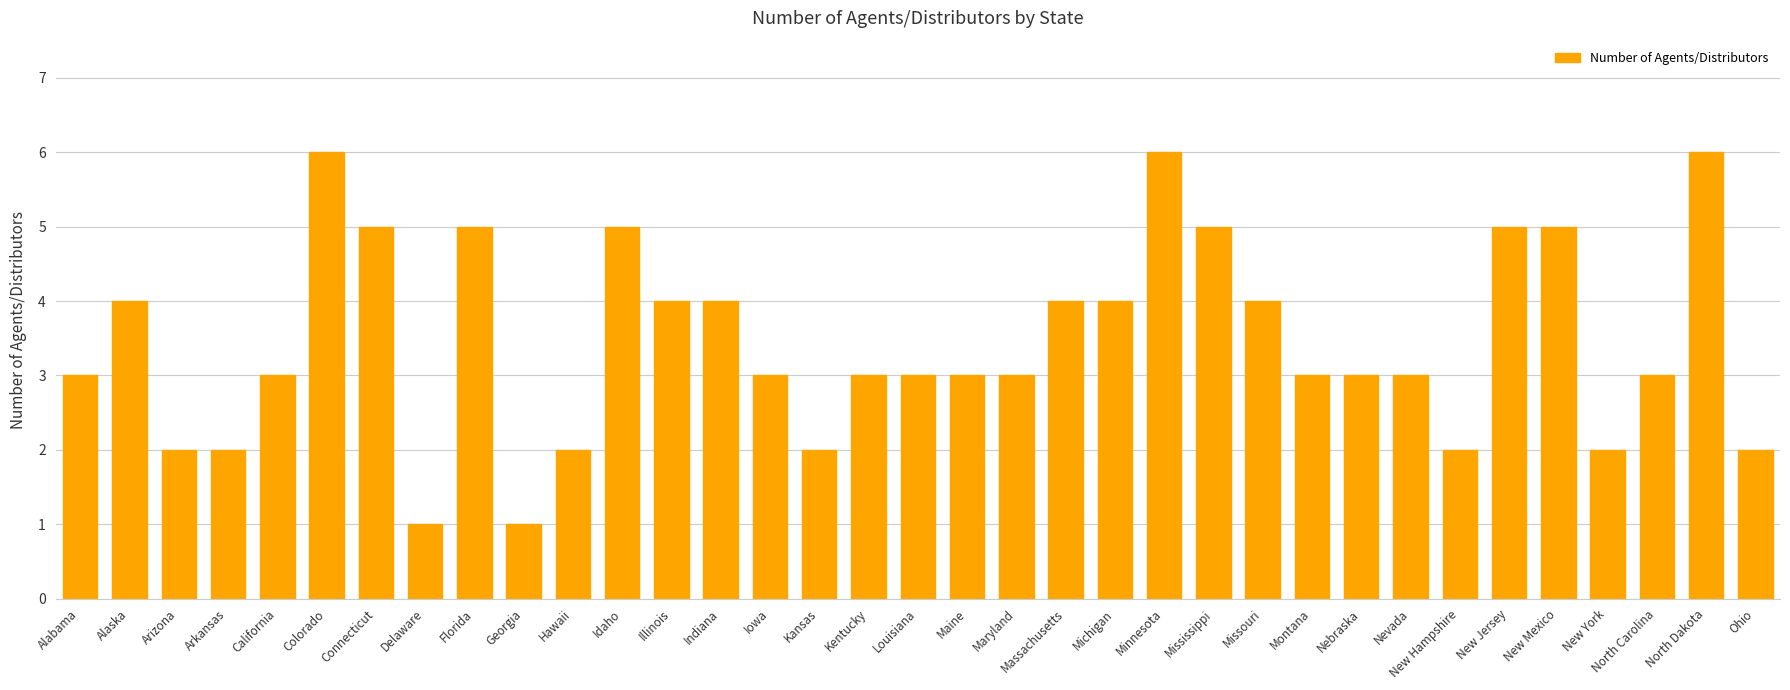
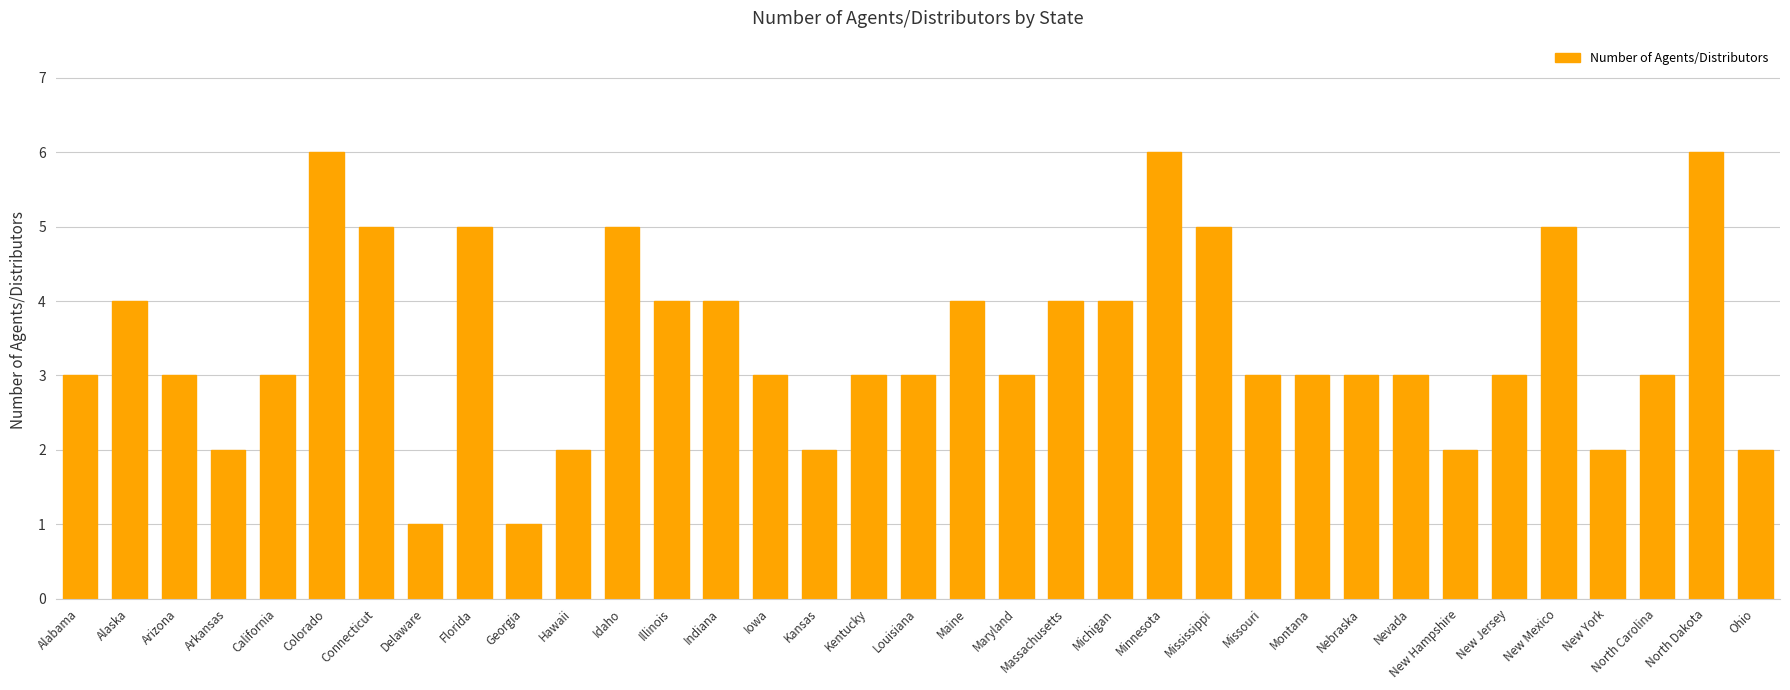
  {
    "Alabama": 3,
    "Alaska": 4,
-   "Arizona": 2,
+   "Arizona": 3,
    "Arkansas": 2,
    "California": 3,
    "Colorado": 6,
    "Connecticut": 5,
    "Delaware": 1,
    "Florida": 5,
    "Georgia": 1,
    "Hawaii": 2,
    "Idaho": 5,
    "Illinois": 4,
    "Indiana": 4,
    "Iowa": 3,
    "Kansas": 2,
    "Kentucky": 3,
    "Louisiana": 3,
-   "Maine": 3,
+   "Maine": 4,
    "Maryland": 3,
    "Massachusetts": 4,
    "Michigan": 4,
    "Minnesota": 6,
    "Mississippi": 5,
-   "Missouri": 4,
+   "Missouri": 3,
    "Montana": 3,
    "Nebraska": 3,
    "Nevada": 3,
    "New Hampshire": 2,
-   "New Jersey": 5,
+   "New Jersey": 3,
    "New Mexico": 5,
    "New York": 2,
    "North Carolina": 3,
    "North Dakota": 6,
    "Ohio": 2
  }
